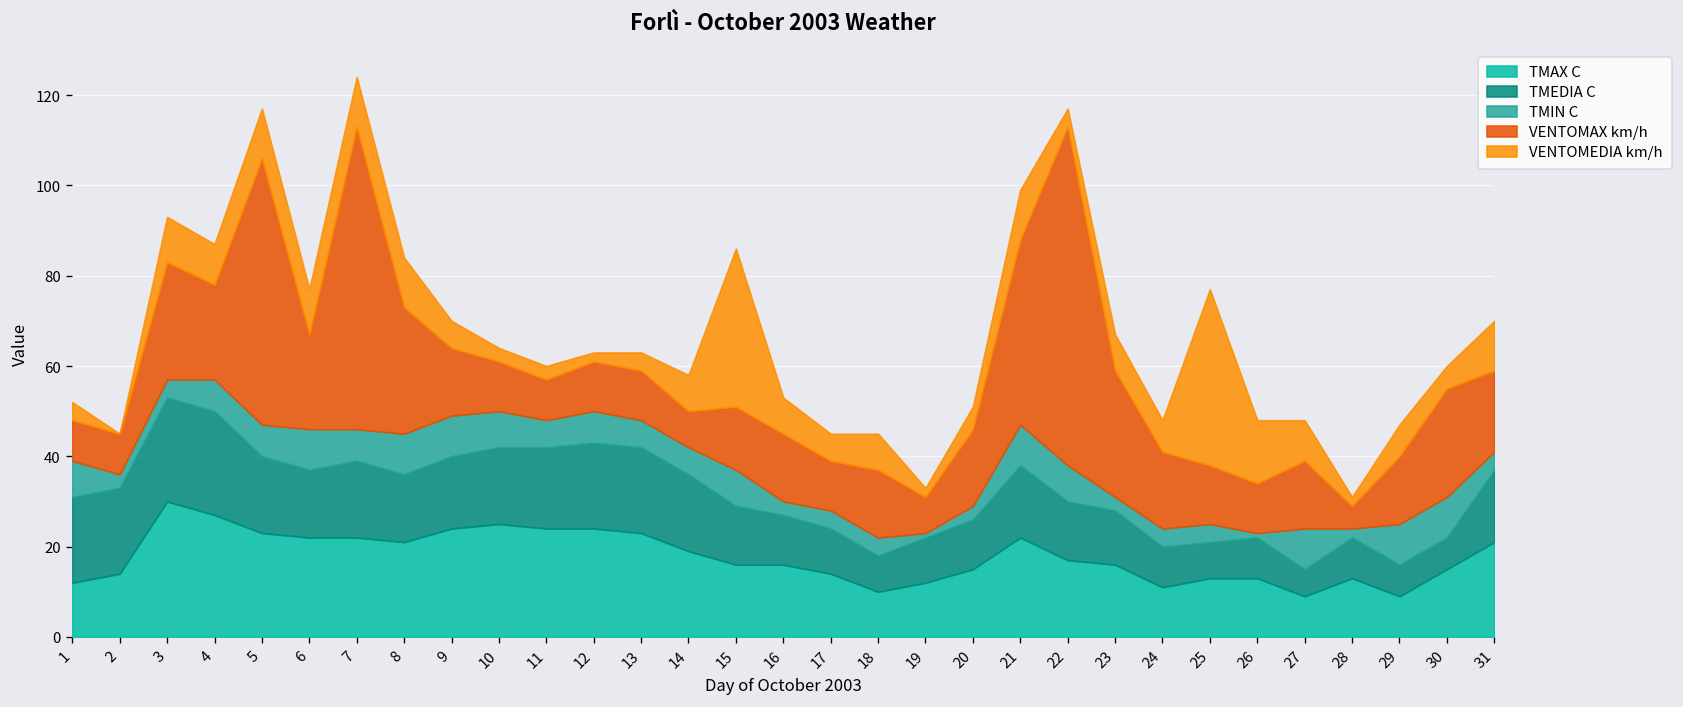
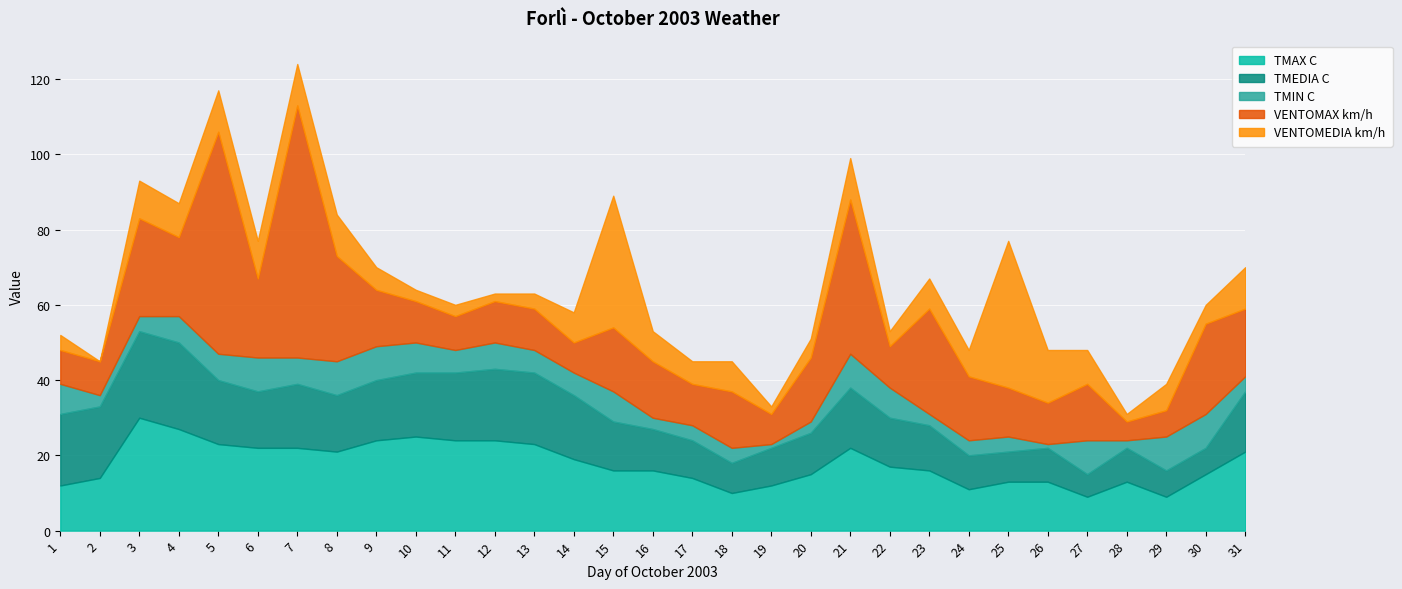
  {
    "VENTOMAX km/h": {
      "1": 9,
      "3": 26,
      "4": 21,
      "5": 59,
      "6": 21,
      "7": 67,
      "8": 28,
      "9": 15,
      "10": 11,
      "11": 9,
      "12": 11,
      "13": 11,
      "14": 8,
-     "15": 14,
+     "15": 17,
      "16": 15,
      "17": 11,
      "18": 15,
      "19": 8,
      "20": 17,
      "21": 41,
-     "22": 75,
+     "22": 11,
      "23": 28,
      "24": 17,
      "25": 13,
      "26": 11,
      "27": 15,
      "28": 5,
-     "29": 15,
+     "29": 7,
      "30": 24,
      "31": 18
    },
    "VENTOMEDIA km/h": {
      "1": 4,
      "3": 10,
      "4": 9,
      "5": 11,
      "6": 10,
      "7": 11,
      "8": 11,
      "9": 6,
      "10": 3,
      "11": 3,
      "12": 2,
      "13": 4,
      "14": 8,
      "15": 35,
      "16": 8,
      "17": 6,
      "18": 8,
      "19": 2,
      "20": 5,
      "21": 11,
      "22": 4,
      "23": 8,
      "24": 7,
      "25": 39,
      "26": 14,
      "27": 9,
      "28": 2,
      "29": 7,
      "30": 5,
      "31": 11
    }
  }
